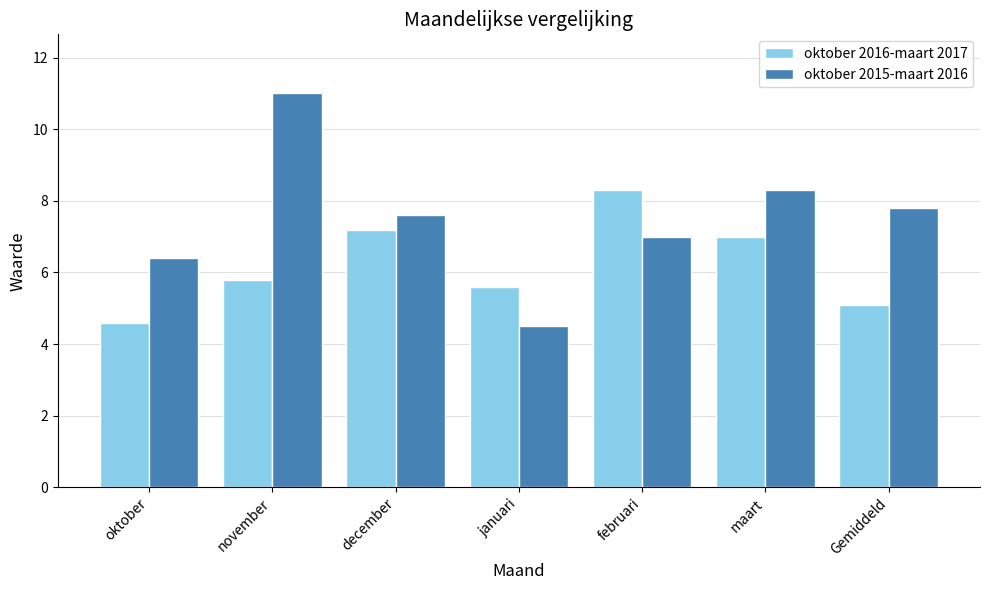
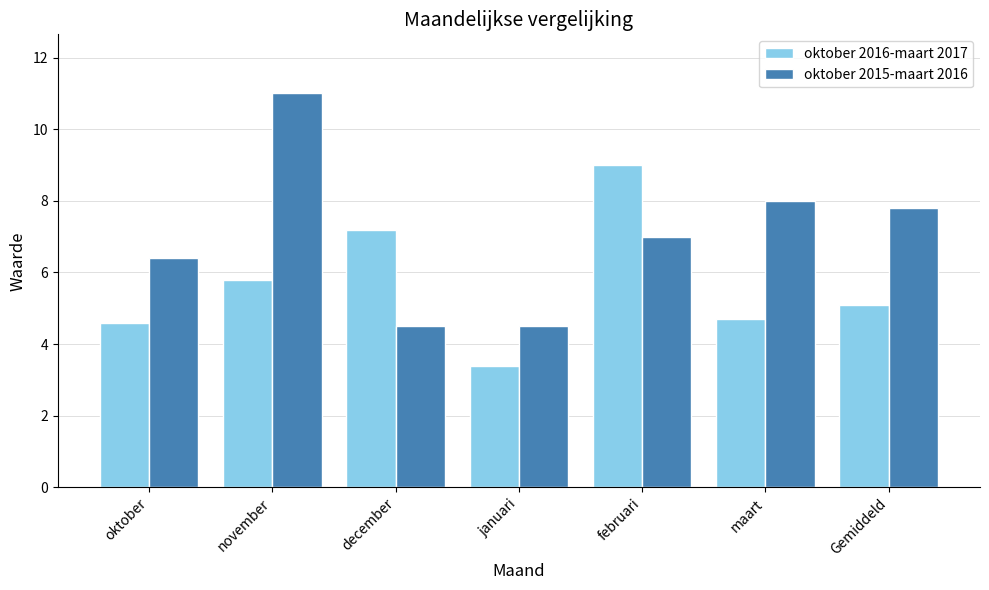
  {
    "oktober 2016-maart 2017": {
      "oktober": 4.6,
      "november": 5.8,
      "december": 7.2,
-     "januari": 5.6,
-     "februari": 8.3,
-     "maart": 7.0,
+     "januari": 3.4,
+     "februari": 9.0,
+     "maart": 4.7,
      "Gemiddeld": 5.1
    },
    "oktober 2015-maart 2016": {
      "oktober": 6.4,
      "november": 11.0,
-     "december": 7.6,
+     "december": 4.5,
      "januari": 4.5,
      "februari": 7.0,
-     "maart": 8.3,
+     "maart": 8.0,
      "Gemiddeld": 7.8
    }
  }
